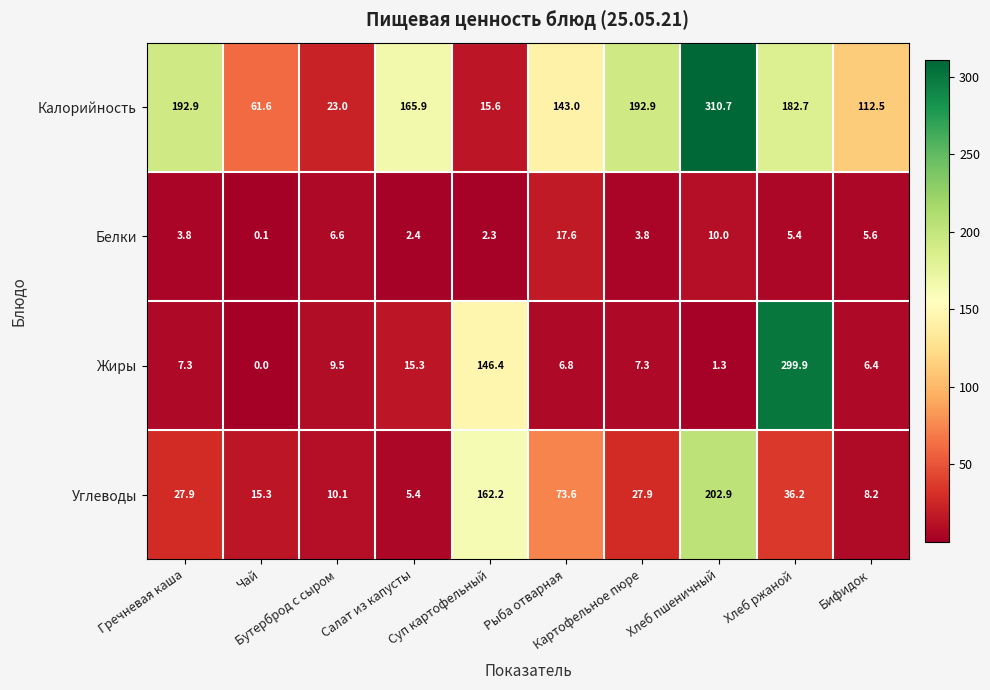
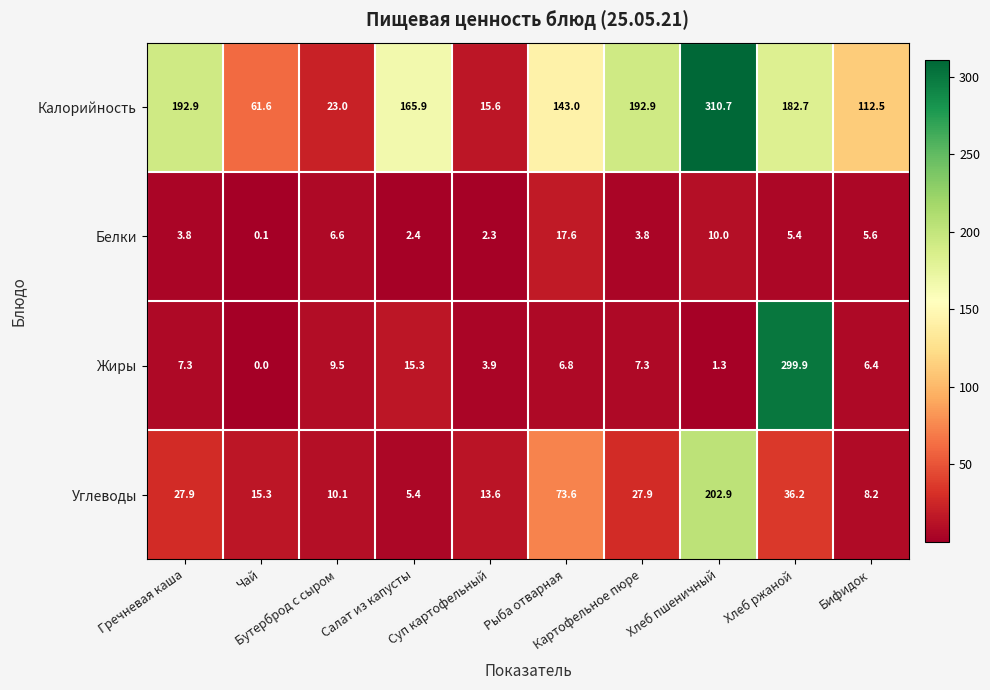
  {
    "Калорийность": {
      "Гречневая каша": 192.9,
      "Чай": 61.6,
      "Бутерброд с сыром": 23.0,
      "Салат из капусты": 165.9,
      "Суп картофельный": 15.6,
      "Рыба отварная": 143.0,
      "Картофельное пюре": 192.9,
      "Хлеб пшеничный": 310.7,
      "Хлеб ржаной": 182.7,
      "Бифидок": 112.5
    },
    "Белки": {
      "Гречневая каша": 3.8,
      "Чай": 0.1,
      "Бутерброд с сыром": 6.6,
      "Салат из капусты": 2.4,
      "Суп картофельный": 2.3,
      "Рыба отварная": 17.6,
      "Картофельное пюре": 3.8,
      "Хлеб пшеничный": 10.0,
      "Хлеб ржаной": 5.4,
      "Бифидок": 5.6
    },
    "Жиры": {
      "Гречневая каша": 7.3,
      "Чай": 0.0,
      "Бутерброд с сыром": 9.5,
      "Салат из капусты": 15.3,
-     "Суп картофельный": 146.4,
+     "Суп картофельный": 3.9,
      "Рыба отварная": 6.8,
      "Картофельное пюре": 7.3,
      "Хлеб пшеничный": 1.3,
      "Хлеб ржаной": 299.9,
      "Бифидок": 6.4
    },
    "Углеводы": {
      "Гречневая каша": 27.9,
      "Чай": 15.3,
      "Бутерброд с сыром": 10.1,
      "Салат из капусты": 5.4,
-     "Суп картофельный": 162.2,
+     "Суп картофельный": 13.6,
      "Рыба отварная": 73.6,
      "Картофельное пюре": 27.9,
      "Хлеб пшеничный": 202.9,
      "Хлеб ржаной": 36.2,
      "Бифидок": 8.2
    }
  }
